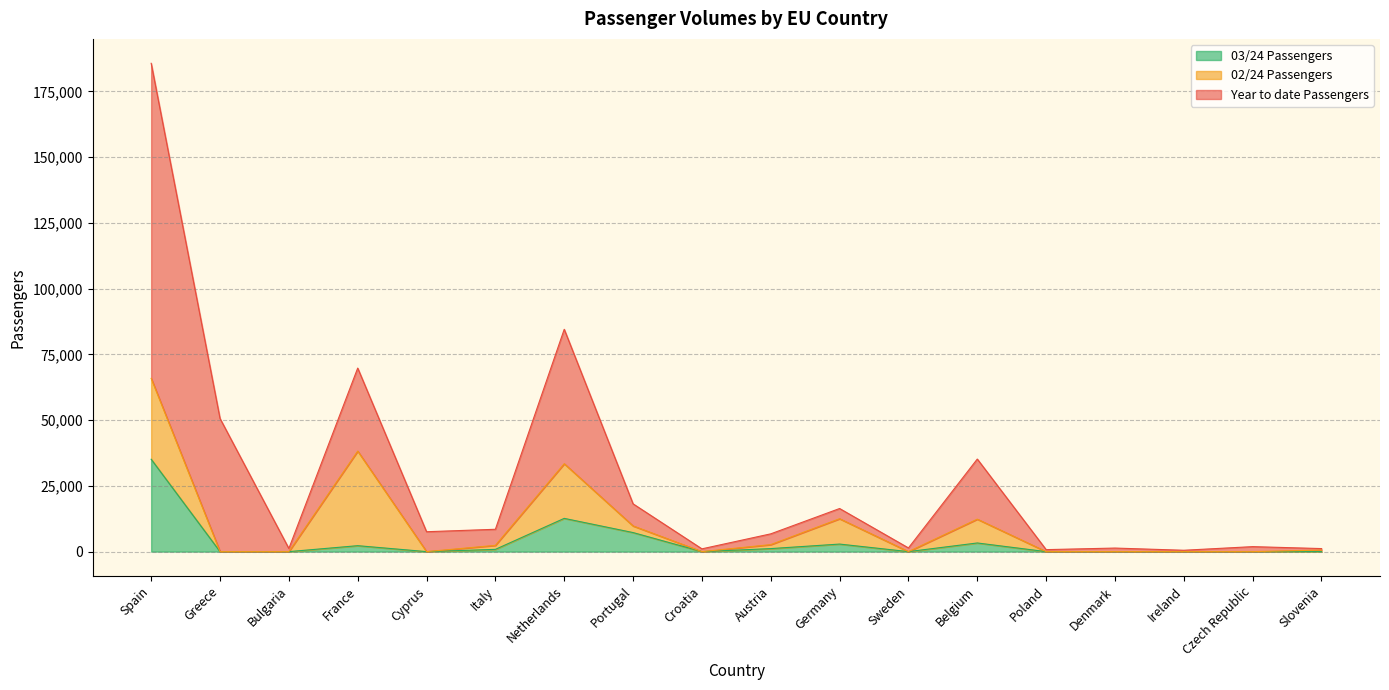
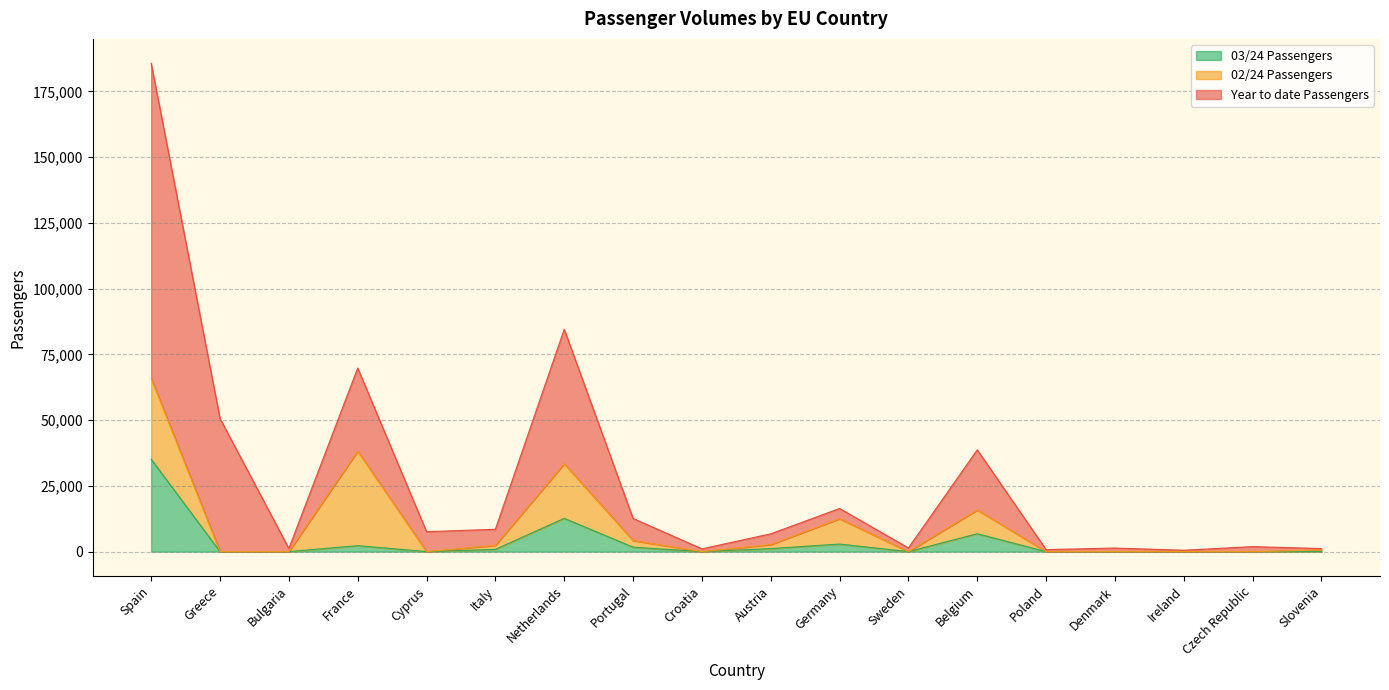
  {
    "03/24 Passengers": {
      "Spain": "35,000",
      "France": "2,000",
      "Italy": "1,000",
      "Netherlands": "13,000",
-     "Portugal": "7,000",
+     "Portugal": "2,000",
      "Austria": "1,000",
      "Germany": "3,000",
-     "Belgium": "3,000"
+     "Belgium": "7,000"
    },
    "02/24 Passengers": {
      "Spain": "31,000",
      "France": "36,000",
      "Italy": "2,000",
      "Netherlands": "21,000",
      "Portugal": "3,000",
      "Austria": "2,000",
      "Germany": "10,000",
      "Belgium": "9,000"
    },
    "Year to date Passengers": {
      "Spain": "120,000",
      "Greece": "51,000",
      "Bulgaria": "1,000",
      "France": "32,000",
      "Cyprus": "8,000",
      "Italy": "6,000",
      "Netherlands": "51,000",
      "Portugal": "8,000",
      "Croatia": "1,000",
      "Austria": "4,000",
      "Germany": "4,000",
      "Sweden": "1,000",
      "Belgium": "23,000",
      "Denmark": "1,000",
      "Czech Republic": "2,000"
    }
  }
